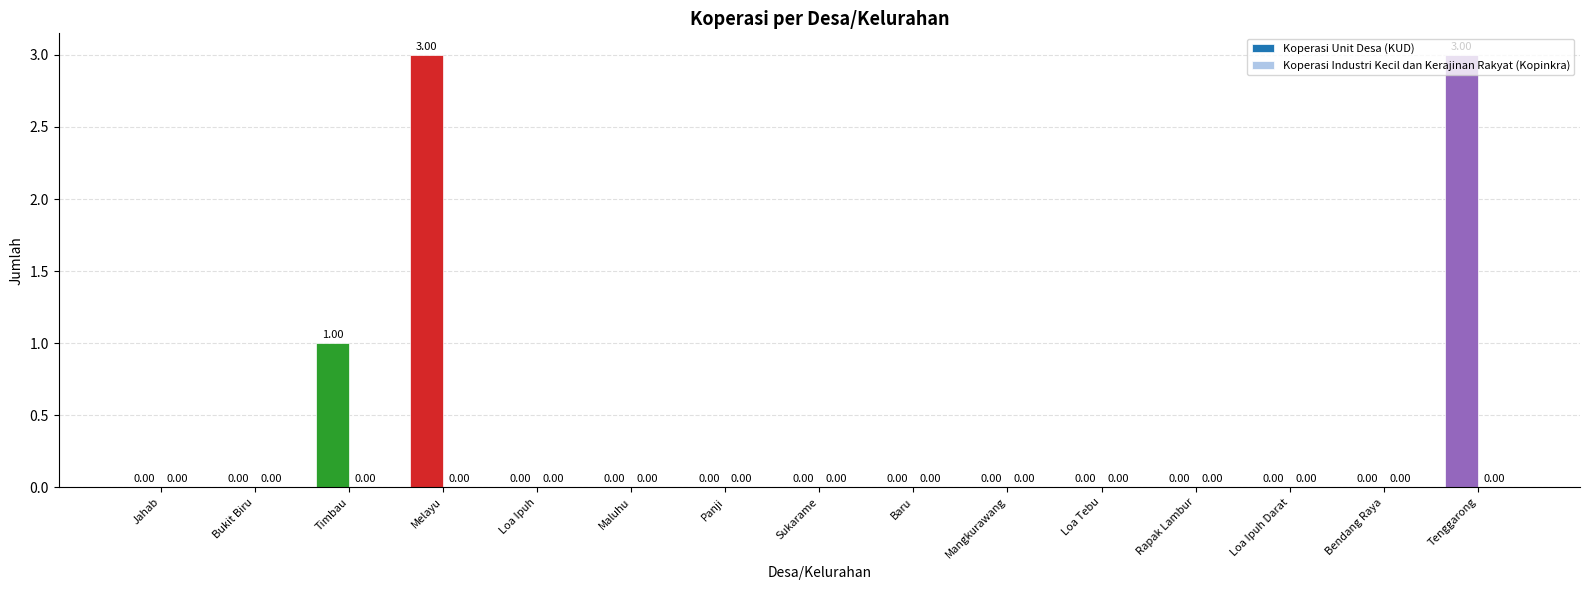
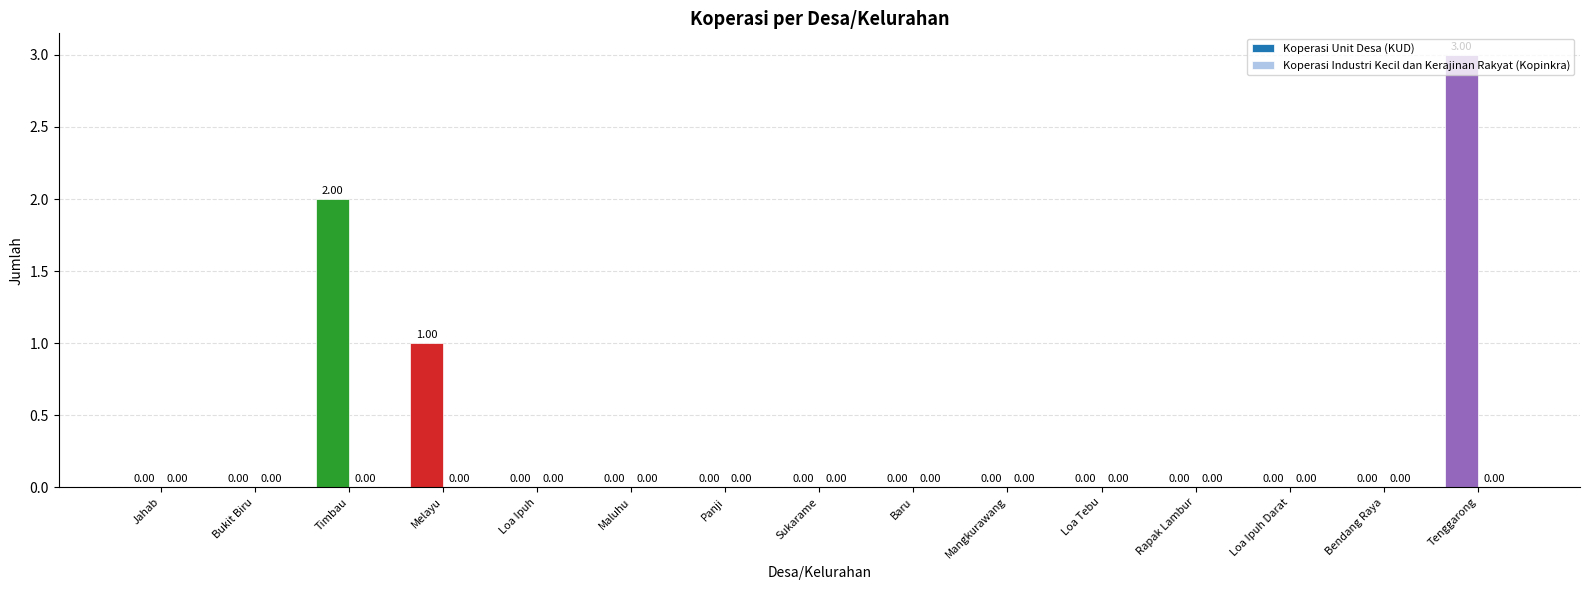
  {
    "Koperasi Unit Desa (KUD)": {
      "Jahab": 0.00,
      "Bukit Biru": 0.00,
-     "Timbau": 1.00,
-     "Melayu": 3.00,
+     "Timbau": 2.00,
+     "Melayu": 1.00,
      "Loa Ipuh": 0.00,
      "Maluhu": 0.00,
      "Panji": 0.00,
      "Sukarame": 0.00,
      "Baru": 0.00,
      "Mangkurawang": 0.00,
      "Loa Tebu": 0.00,
      "Rapak Lambur": 0.00,
      "Loa Ipuh Darat": 0.00,
      "Bendang Raya": 0.00
    },
    "Koperasi Industri Kecil dan Kerajinan Rakyat (Kopinkra)": {
      "Jahab": 0.00,
      "Bukit Biru": 0.00,
      "Timbau": 0.00,
      "Melayu": 0.00,
      "Loa Ipuh": 0.00,
      "Maluhu": 0.00,
      "Panji": 0.00,
      "Sukarame": 0.00,
      "Baru": 0.00,
      "Mangkurawang": 0.00,
      "Loa Tebu": 0.00,
      "Rapak Lambur": 0.00,
      "Loa Ipuh Darat": 0.00,
      "Bendang Raya": 0.00,
      "Tenggarong": 0.00
    }
  }
